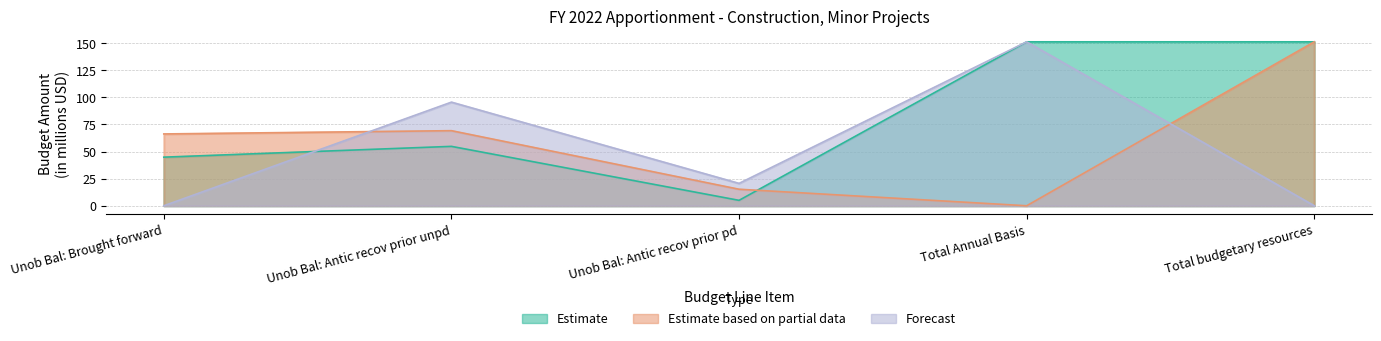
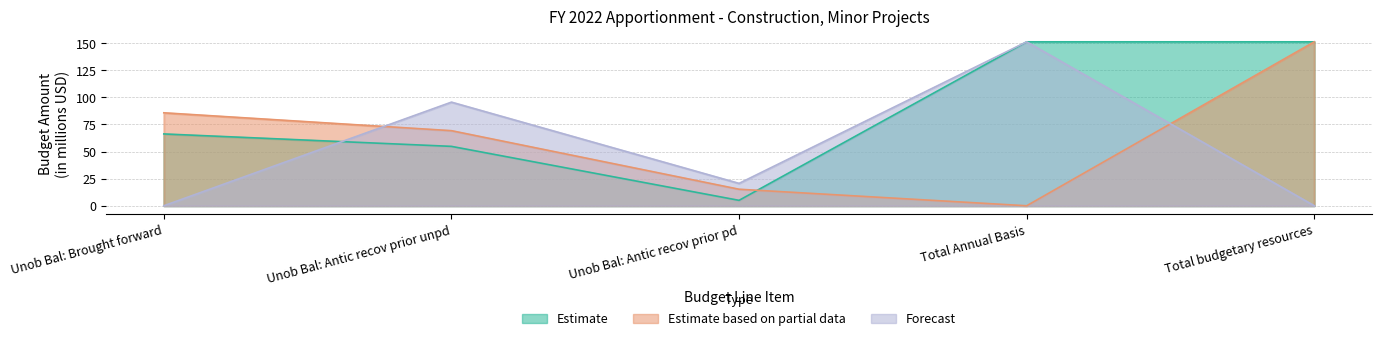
  {
    "Estimate": {
-     "Unob Bal: Brought forward": 45,
+     "Unob Bal: Brought forward": 66,
      "Unob Bal: Antic recov prior unpd": 55,
      "Unob Bal: Antic recov prior pd": 5
    },
    "Estimate based on partial data": {
-     "Unob Bal: Brought forward": 66,
+     "Unob Bal: Brought forward": 86,
      "Unob Bal: Antic recov prior unpd": 69,
      "Unob Bal: Antic recov prior pd": 15,
      "Total Annual Basis": 0
    },
    "Forecast": {
      "Unob Bal: Brought forward": 0,
      "Unob Bal: Antic recov prior unpd": 96,
      "Unob Bal: Antic recov prior pd": 21,
      "Total budgetary resources": 0
    }
  }
